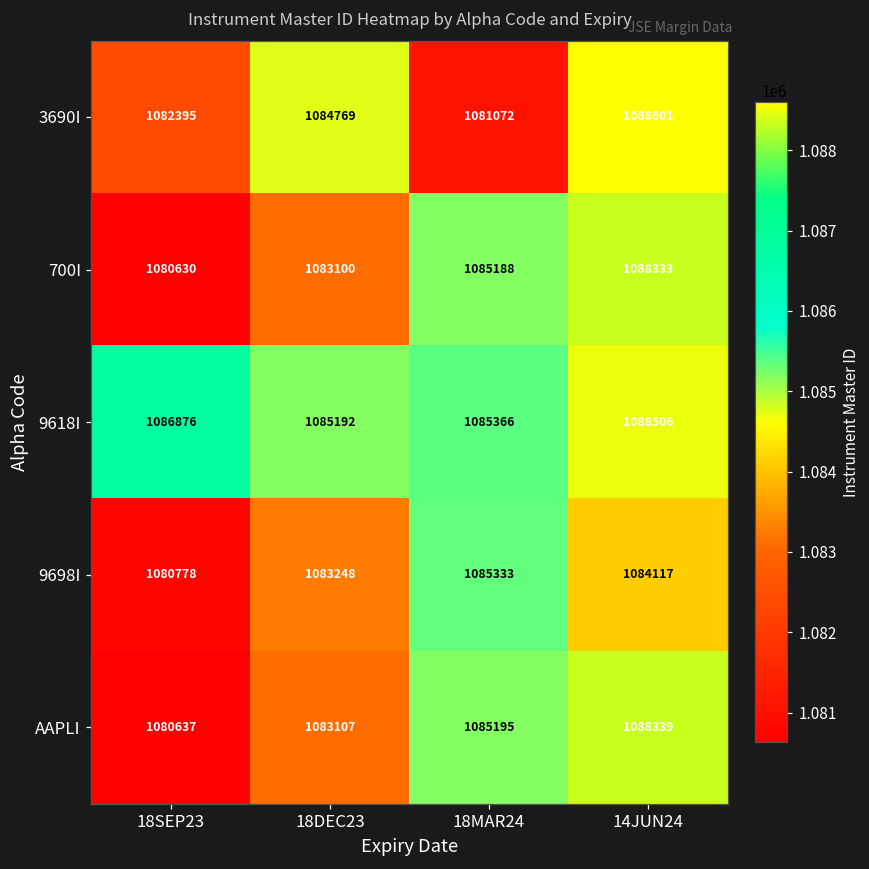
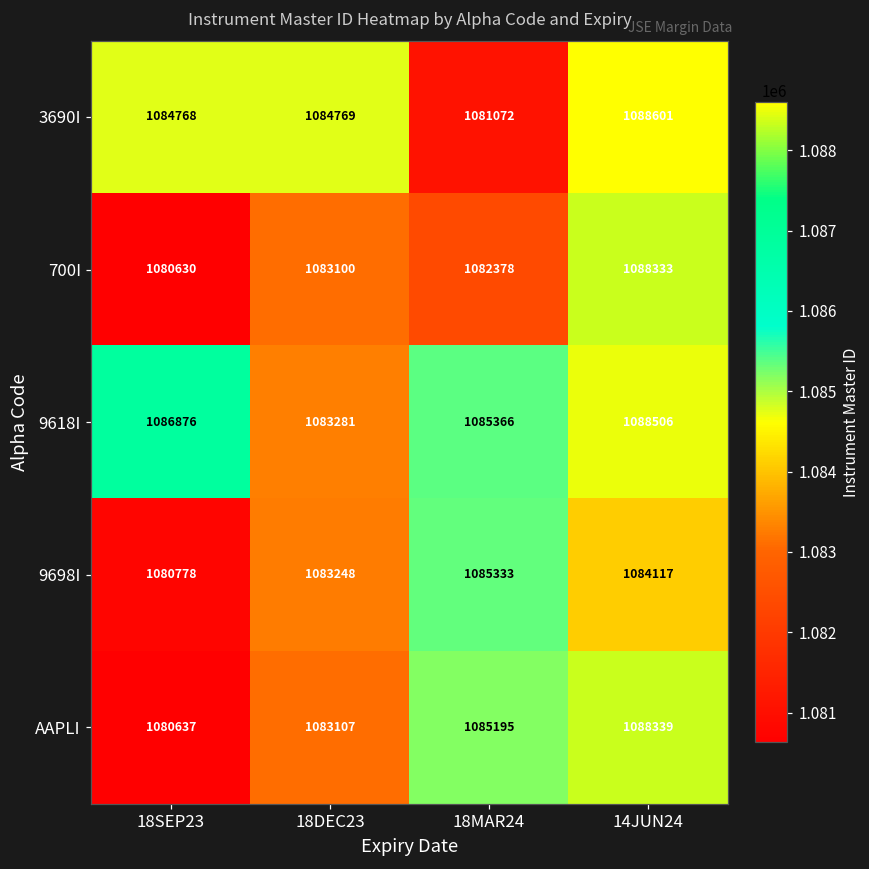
  {
    "3690I": {
-     "18SEP23": 1082395,
+     "18SEP23": 1084768,
      "18DEC23": 1084769,
      "18MAR24": 1081072,
      "14JUN24": 1088601
    },
    "700I": {
      "18SEP23": 1080630,
      "18DEC23": 1083100,
-     "18MAR24": 1085188,
+     "18MAR24": 1082378,
      "14JUN24": 1088333
    },
    "9618I": {
      "18SEP23": 1086876,
-     "18DEC23": 1085192,
+     "18DEC23": 1083281,
      "18MAR24": 1085366,
      "14JUN24": 1088506
    },
    "9698I": {
      "18SEP23": 1080778,
      "18DEC23": 1083248,
      "18MAR24": 1085333,
      "14JUN24": 1084117
    },
    "AAPLI": {
      "18SEP23": 1080637,
      "18DEC23": 1083107,
      "18MAR24": 1085195,
      "14JUN24": 1088339
    }
  }
